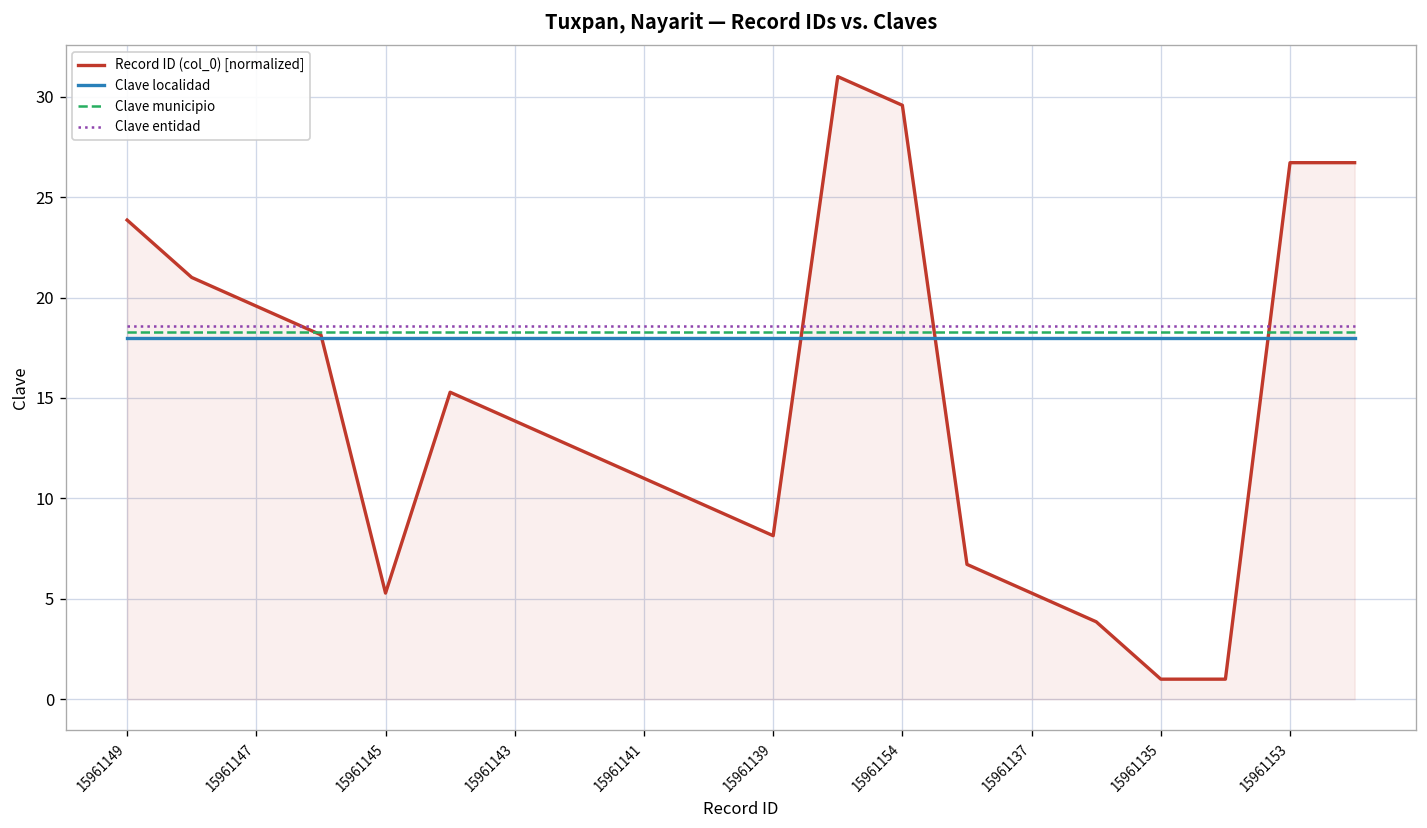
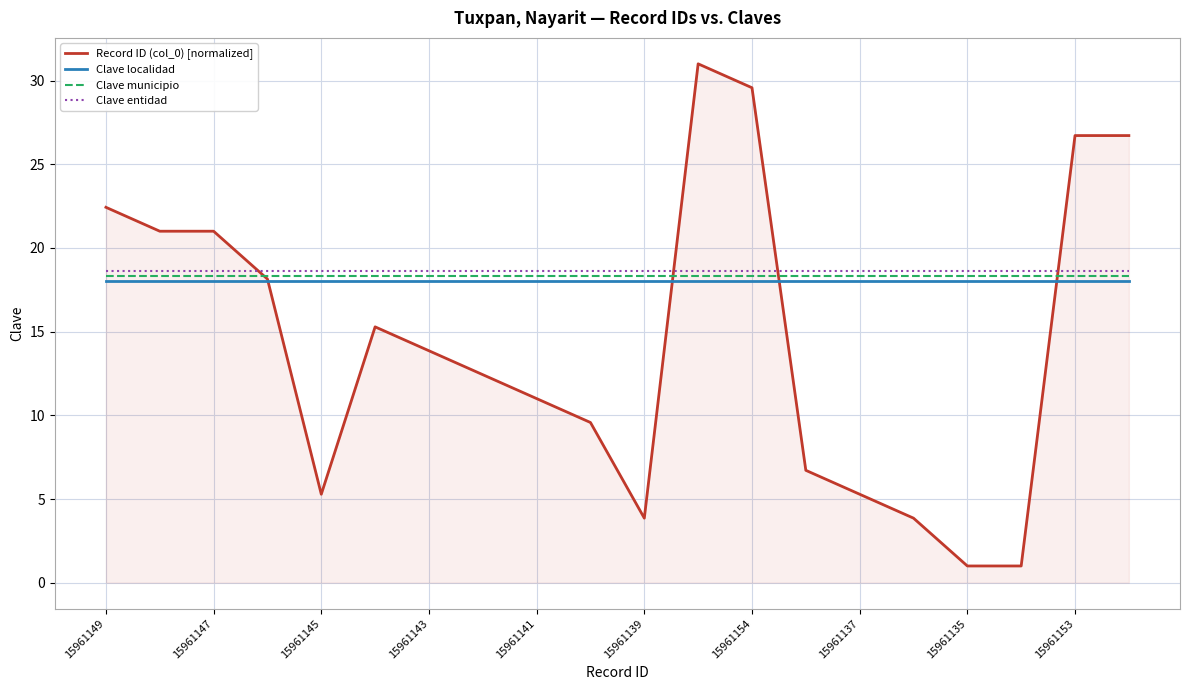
  {
    "Record ID (col_0) [normalized]": {
-     "15961149": 23.9,
-     "15961147": 19.6,
+     "15961149": 22.4,
+     "15961147": 21.0,
      "15961145": 5.3,
      "15961143": 13.9,
      "15961141": 11.0,
-     "15961139": 8.1,
+     "15961139": 3.9,
      "15961154": 29.6,
      "15961137": 5.3,
      "15961135": 1.0,
      "15961153": 26.7
    },
    "Clave localidad": {
      "15961149": 18.0,
      "15961147": 18.0,
      "15961145": 18.0,
      "15961143": 18.0,
      "15961141": 18.0,
      "15961139": 18.0,
      "15961154": 18.0,
      "15961137": 18.0,
      "15961135": 18.0,
      "15961153": 18.0
    },
    "Clave municipio": {
      "15961149": 18.3,
      "15961147": 18.3,
      "15961145": 18.3,
      "15961143": 18.3,
      "15961141": 18.3,
      "15961139": 18.3,
      "15961154": 18.3,
      "15961137": 18.3,
      "15961135": 18.3,
      "15961153": 18.3
    },
    "Clave entidad": {
      "15961149": 18.6,
      "15961147": 18.6,
      "15961145": 18.6,
      "15961143": 18.6,
      "15961141": 18.6,
      "15961139": 18.6,
      "15961154": 18.6,
      "15961137": 18.6,
      "15961135": 18.6,
      "15961153": 18.6
    }
  }
